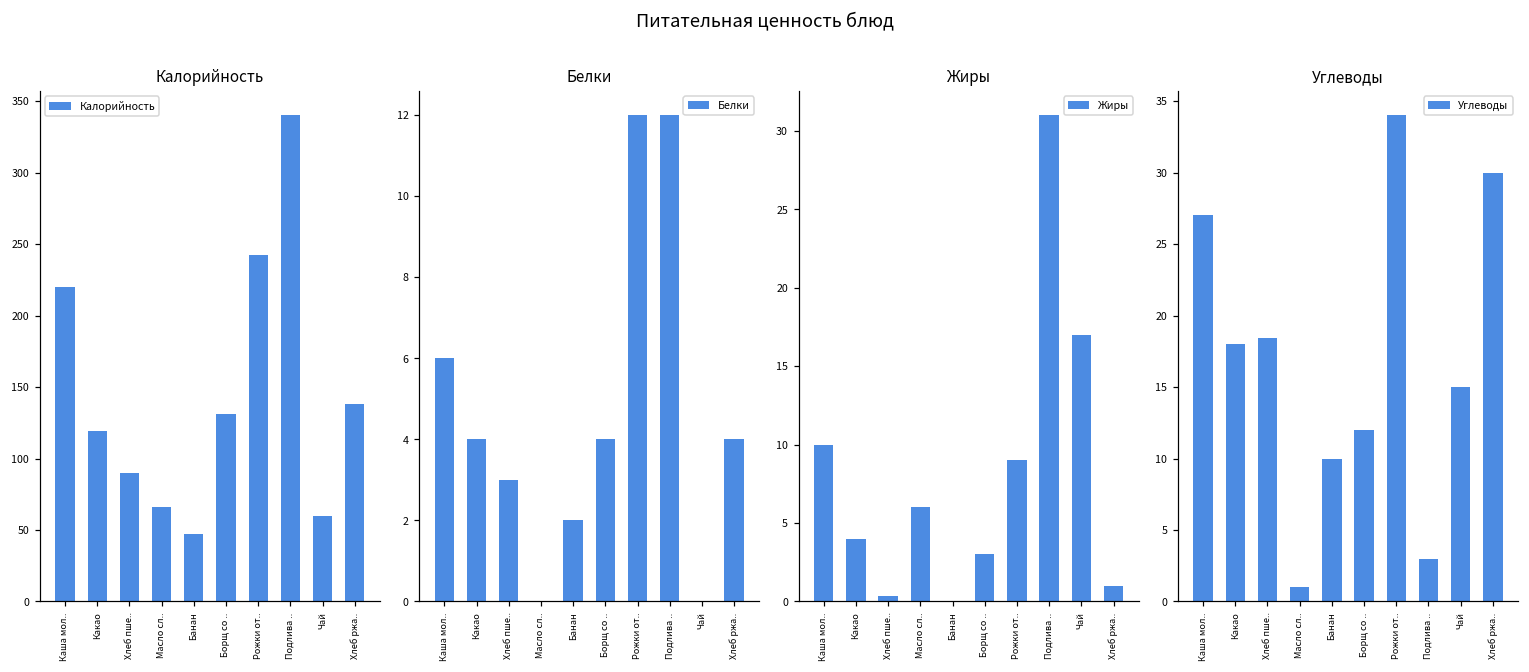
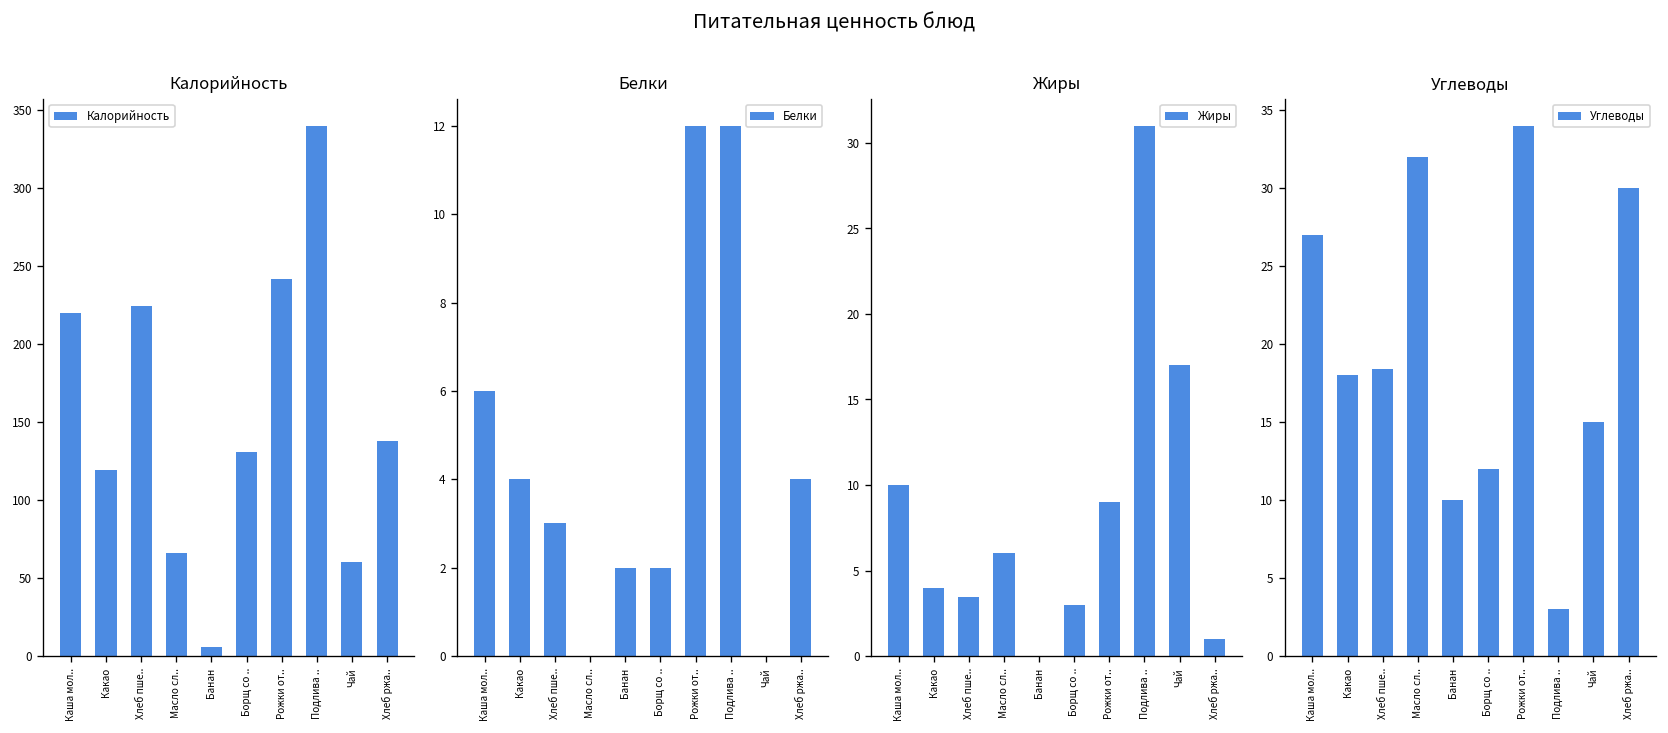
  {
    "Калорийность": {
      "Каша мол..": 220,
      "Какао": 119,
-     "Хлеб пше..": 90,
+     "Хлеб пше..": 225,
      "Масло сл..": 66,
-     "Банан": 47,
+     "Банан": 6,
      "Борщ со ..": 131,
      "Рожки от..": 242,
      "Подлива ..": 340,
      "Чай": 60,
      "Хлеб ржа..": 138
    },
    "Белки": {
      "Каша мол..": 6,
      "Какао": 4,
      "Хлеб пше..": 3,
      "Масло сл..": 0,
      "Банан": 2,
-     "Борщ со ..": 4,
+     "Борщ со ..": 2,
      "Рожки от..": 12,
      "Подлива ..": 12,
      "Чай": 0,
      "Хлеб ржа..": 4
    },
    "Жиры": {
      "Каша мол..": 10.0,
      "Какао": 4.0,
-     "Хлеб пше..": 0.4,
+     "Хлеб пше..": 3.5,
      "Масло сл..": 6.0,
      "Банан": 0.0,
      "Борщ со ..": 3.0,
      "Рожки от..": 9.0,
      "Подлива ..": 31.0,
      "Чай": 17.0,
      "Хлеб ржа..": 1.0
    },
    "Углеводы": {
      "Каша мол..": 27,
      "Какао": 18,
      "Хлеб пше..": 18.4,
-     "Масло сл..": 1,
+     "Масло сл..": 32,
      "Банан": 10,
      "Борщ со ..": 12,
      "Рожки от..": 34,
      "Подлива ..": 3,
      "Чай": 15,
      "Хлеб ржа..": 30
    }
  }
